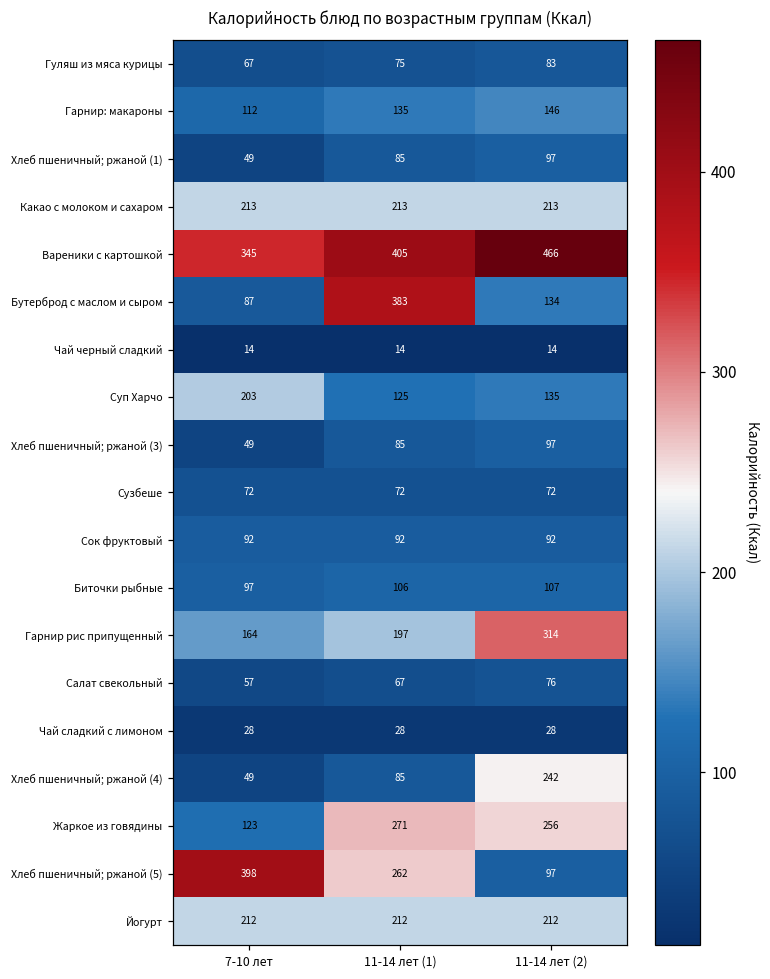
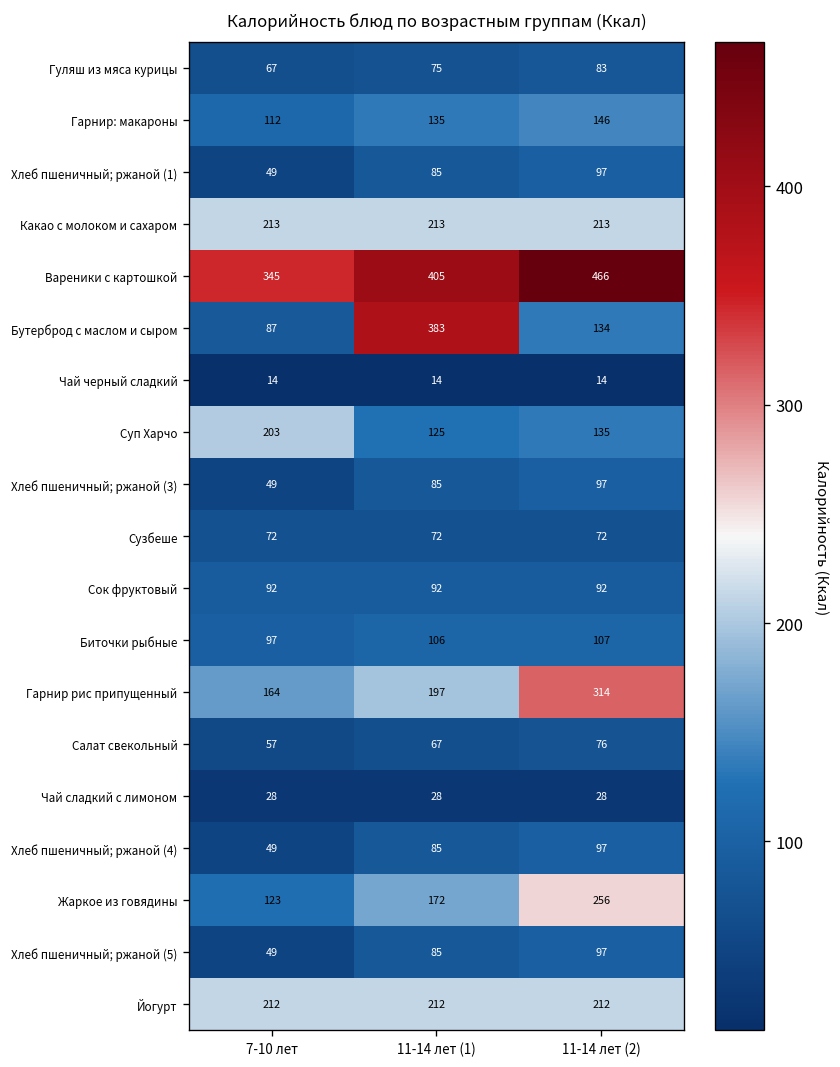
  {
    "Гуляш из мяса курицы": {
      "7-10 лет": 67,
      "11-14 лет (1)": 75,
      "11-14 лет (2)": 83
    },
    "Гарнир: макароны": {
      "7-10 лет": 112,
      "11-14 лет (1)": 135,
      "11-14 лет (2)": 146
    },
    "Хлеб пшеничный; ржаной (1)": {
      "7-10 лет": 49,
      "11-14 лет (1)": 85,
      "11-14 лет (2)": 97
    },
    "Какао с молоком и сахаром": {
      "7-10 лет": 213,
      "11-14 лет (1)": 213,
      "11-14 лет (2)": 213
    },
    "Вареники с картошкой": {
      "7-10 лет": 345,
      "11-14 лет (1)": 405,
      "11-14 лет (2)": 466
    },
    "Бутерброд с маслом и сыром": {
      "7-10 лет": 87,
      "11-14 лет (1)": 383,
      "11-14 лет (2)": 134
    },
    "Чай черный сладкий": {
      "7-10 лет": 14,
      "11-14 лет (1)": 14,
      "11-14 лет (2)": 14
    },
    "Суп Харчо": {
      "7-10 лет": 203,
      "11-14 лет (1)": 125,
      "11-14 лет (2)": 135
    },
    "Хлеб пшеничный; ржаной (3)": {
      "7-10 лет": 49,
      "11-14 лет (1)": 85,
      "11-14 лет (2)": 97
    },
    "Сузбеше": {
      "7-10 лет": 72,
      "11-14 лет (1)": 72,
      "11-14 лет (2)": 72
    },
    "Сок фруктовый": {
      "7-10 лет": 92,
      "11-14 лет (1)": 92,
      "11-14 лет (2)": 92
    },
    "Биточки рыбные": {
      "7-10 лет": 97,
      "11-14 лет (1)": 106,
      "11-14 лет (2)": 107
    },
    "Гарнир рис припущенный": {
      "7-10 лет": 164,
      "11-14 лет (1)": 197,
      "11-14 лет (2)": 314
    },
    "Салат свекольный": {
      "7-10 лет": 57,
      "11-14 лет (1)": 67,
      "11-14 лет (2)": 76
    },
    "Чай сладкий с лимоном": {
      "7-10 лет": 28,
      "11-14 лет (1)": 28,
      "11-14 лет (2)": 28
    },
    "Хлеб пшеничный; ржаной (4)": {
      "7-10 лет": 49,
      "11-14 лет (1)": 85,
-     "11-14 лет (2)": 242
+     "11-14 лет (2)": 97
    },
    "Жаркое из говядины": {
      "7-10 лет": 123,
-     "11-14 лет (1)": 271,
+     "11-14 лет (1)": 172,
      "11-14 лет (2)": 256
    },
    "Хлеб пшеничный; ржаной (5)": {
-     "7-10 лет": 398,
-     "11-14 лет (1)": 262,
+     "7-10 лет": 49,
+     "11-14 лет (1)": 85,
      "11-14 лет (2)": 97
    },
    "Йогурт": {
      "7-10 лет": 212,
      "11-14 лет (1)": 212,
      "11-14 лет (2)": 212
    }
  }
